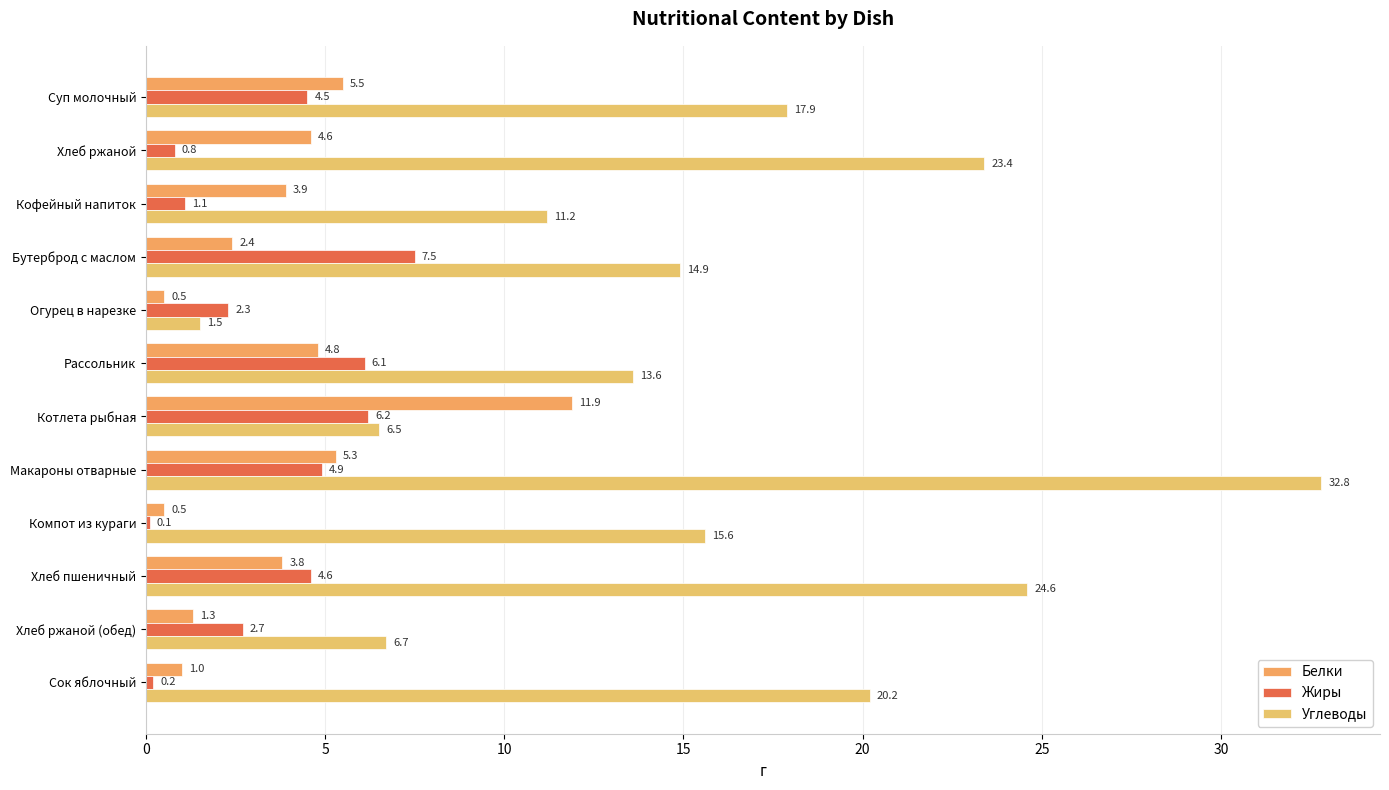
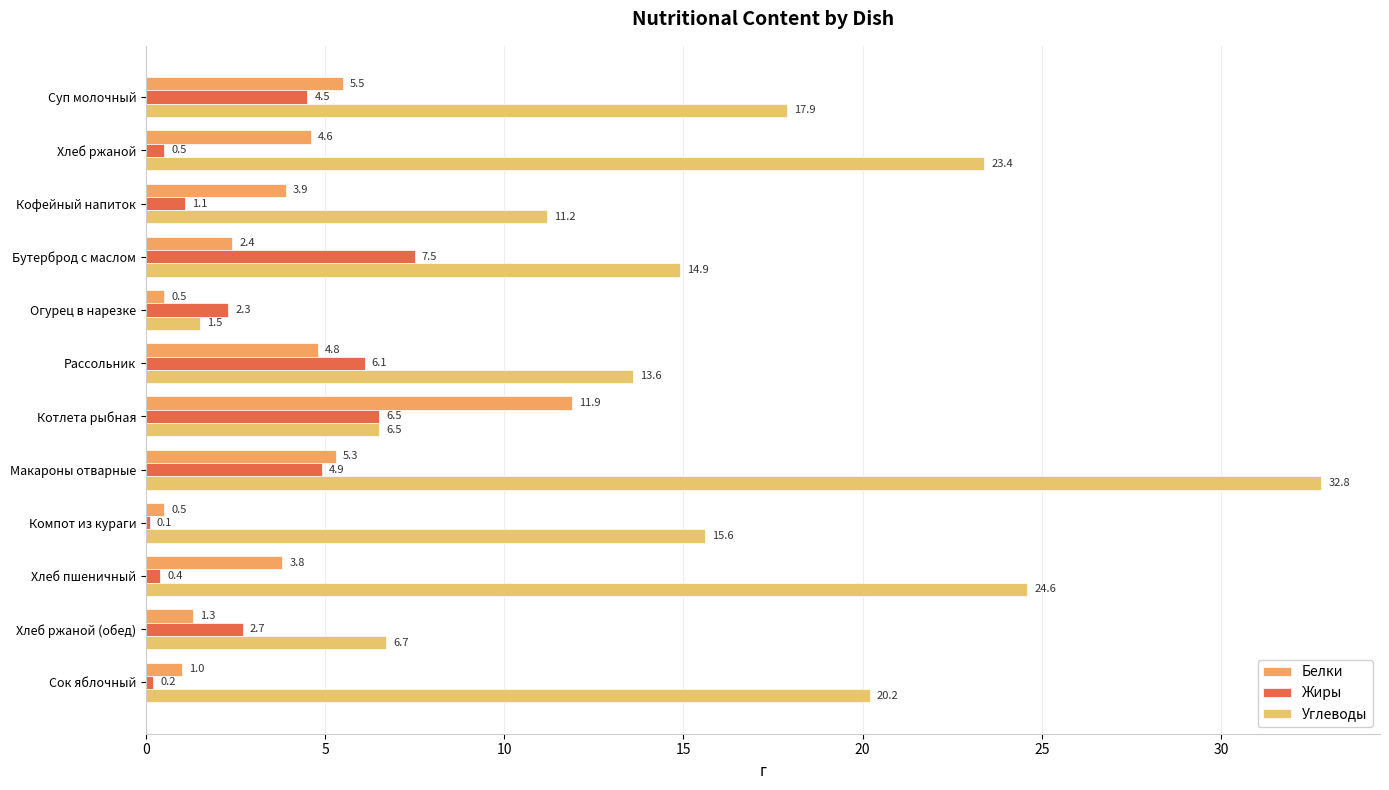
  {
    "Жиры": {
      "Суп молочный": 4.5,
-     "Хлеб ржаной": 0.8,
+     "Хлеб ржаной": 0.5,
      "Кофейный напиток": 1.1,
      "Бутерброд с маслом": 7.5,
      "Огурец в нарезке": 2.3,
      "Рассольник": 6.1,
-     "Котлета рыбная": 6.2,
+     "Котлета рыбная": 6.5,
      "Макароны отварные": 4.9,
      "Компот из кураги": 0.1,
-     "Хлеб пшеничный": 4.6,
+     "Хлеб пшеничный": 0.4,
      "Хлеб ржаной (обед)": 2.7,
      "Сок яблочный": 0.2
    }
  }
